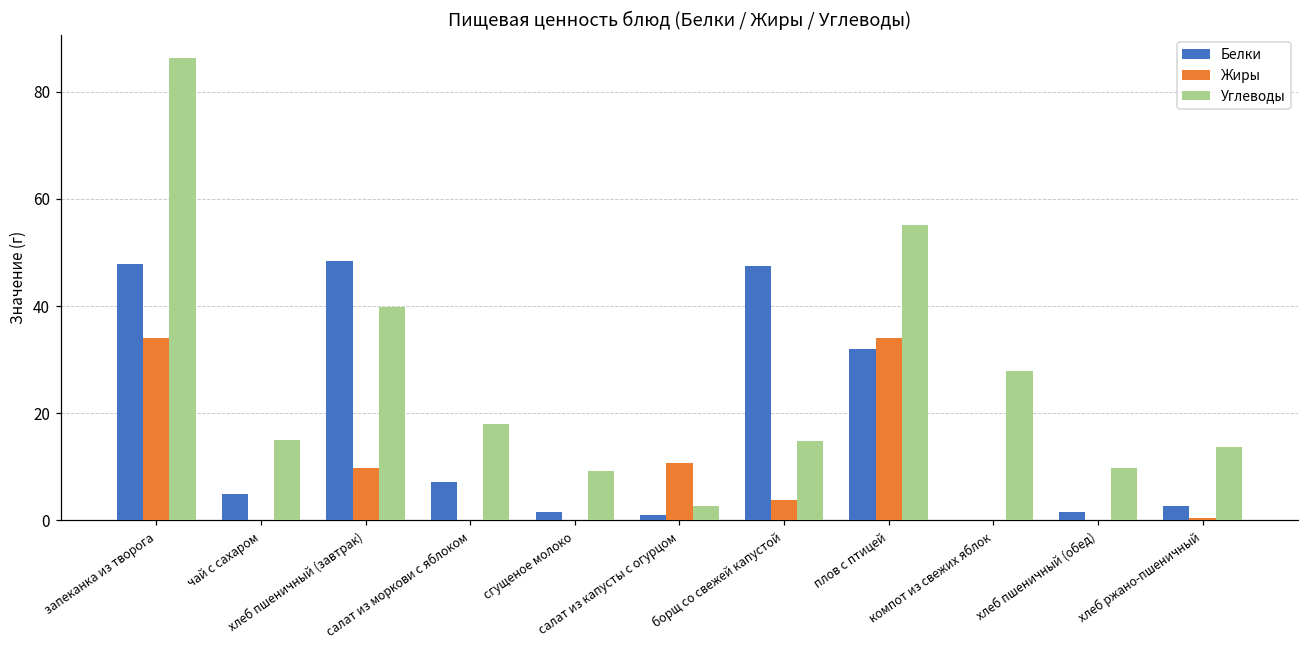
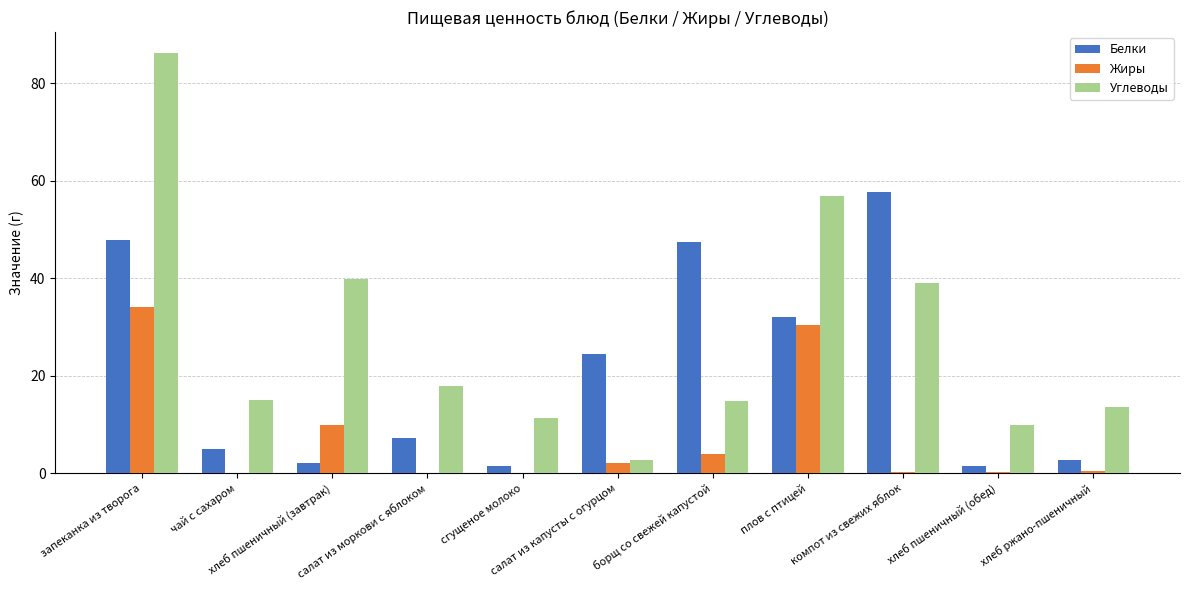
  {
    "Белки": {
      "запеканка из творога": 48,
      "чай с сахаром": 5,
-     "хлеб пшеничный (завтрак)": 48,
+     "хлеб пшеничный (завтрак)": 2,
      "салат из моркови с яблоком": 7,
      "сгущеное молоко": 2,
-     "салат из капусты с огурцом": 1,
+     "салат из капусты с огурцом": 25,
      "борщ со свежей капустой": 47,
      "плов с птицей": 32,
-     "компот из свежих яблок": 0,
+     "компот из свежих яблок": 58,
      "хлеб пшеничный (обед)": 2,
      "хлеб ржано-пшеничный": 3
    },
    "Жиры": {
      "запеканка из творога": 34,
      "хлеб пшеничный (завтрак)": 10,
      "сгущеное молоко": 0,
-     "салат из капусты с огурцом": 11,
+     "салат из капусты с огурцом": 2,
      "борщ со свежей капустой": 4,
-     "плов с птицей": 34
+     "плов с птицей": 30
    },
    "Углеводы": {
      "запеканка из творога": 86,
      "чай с сахаром": 15,
      "хлеб пшеничный (завтрак)": 40,
      "салат из моркови с яблоком": 18,
-     "сгущеное молоко": 9,
+     "сгущеное молоко": 11,
      "салат из капусты с огурцом": 3,
      "борщ со свежей капустой": 15,
-     "плов с птицей": 55,
-     "компот из свежих яблок": 28,
+     "плов с птицей": 57,
+     "компот из свежих яблок": 39,
      "хлеб пшеничный (обед)": 10,
      "хлеб ржано-пшеничный": 14
    }
  }
